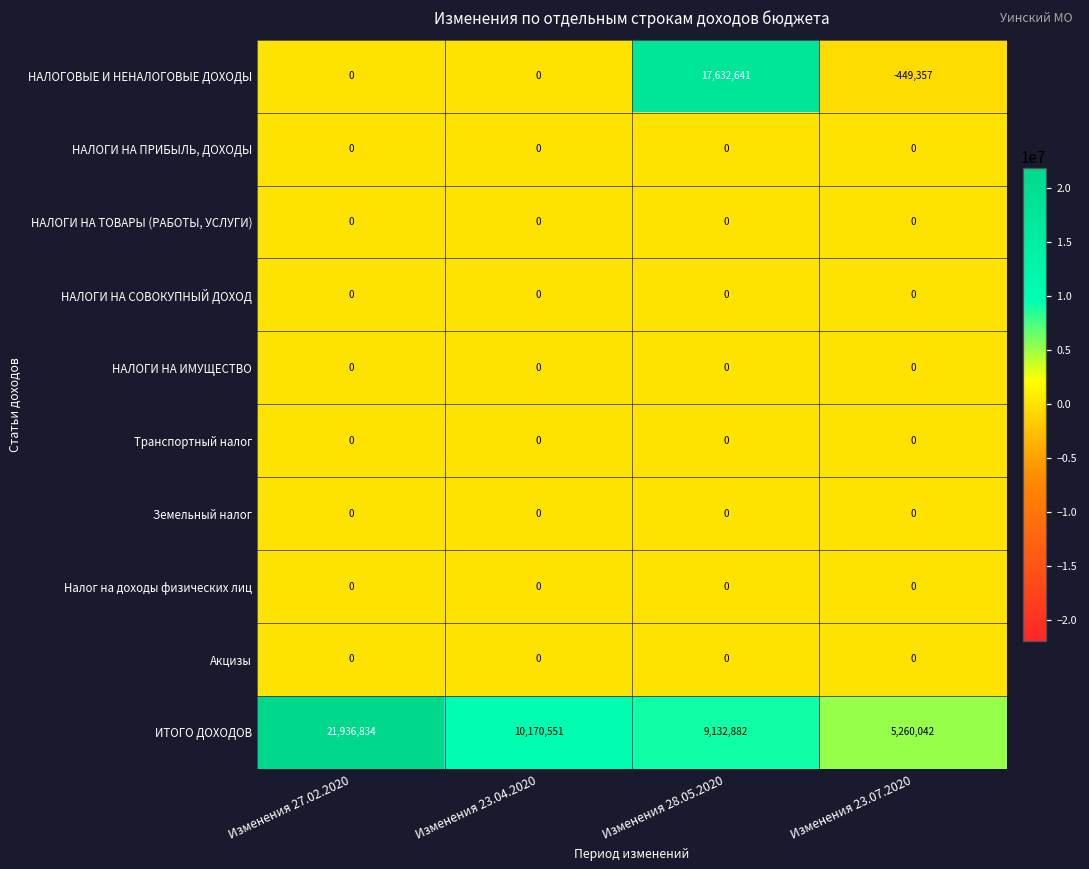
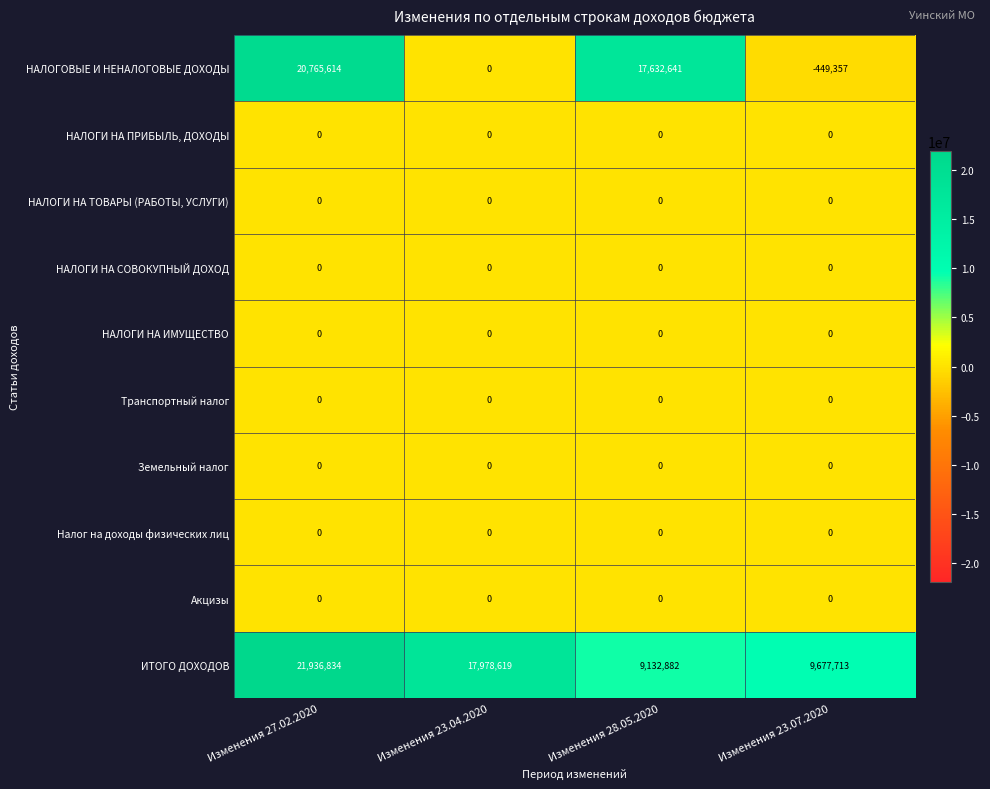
  {
    "НАЛОГОВЫЕ И НЕНАЛОГОВЫЕ ДОХОДЫ": {
-     "Изменения 27.02.2020": "0",
+     "Изменения 27.02.2020": "20,765,614",
      "Изменения 23.04.2020": "0",
      "Изменения 28.05.2020": "17,632,641",
      "Изменения 23.07.2020": "-449,357"
    },
    "НАЛОГИ НА ПРИБЫЛЬ, ДОХОДЫ": {
      "Изменения 27.02.2020": "0",
      "Изменения 23.04.2020": "0",
      "Изменения 28.05.2020": "0",
      "Изменения 23.07.2020": "0"
    },
    "НАЛОГИ НА ТОВАРЫ (РАБОТЫ, УСЛУГИ)": {
      "Изменения 27.02.2020": "0",
      "Изменения 23.04.2020": "0",
      "Изменения 28.05.2020": "0",
      "Изменения 23.07.2020": "0"
    },
    "НАЛОГИ НА СОВОКУПНЫЙ ДОХОД": {
      "Изменения 27.02.2020": "0",
      "Изменения 23.04.2020": "0",
      "Изменения 28.05.2020": "0",
      "Изменения 23.07.2020": "0"
    },
    "НАЛОГИ НА ИМУЩЕСТВО": {
      "Изменения 27.02.2020": "0",
      "Изменения 23.04.2020": "0",
      "Изменения 28.05.2020": "0",
      "Изменения 23.07.2020": "0"
    },
    "Транспортный налог": {
      "Изменения 27.02.2020": "0",
      "Изменения 23.04.2020": "0",
      "Изменения 28.05.2020": "0",
      "Изменения 23.07.2020": "0"
    },
    "Земельный налог": {
      "Изменения 27.02.2020": "0",
      "Изменения 23.04.2020": "0",
      "Изменения 28.05.2020": "0",
      "Изменения 23.07.2020": "0"
    },
    "Налог на доходы физических лиц": {
      "Изменения 27.02.2020": "0",
      "Изменения 23.04.2020": "0",
      "Изменения 28.05.2020": "0",
      "Изменения 23.07.2020": "0"
    },
    "Акцизы": {
      "Изменения 27.02.2020": "0",
      "Изменения 23.04.2020": "0",
      "Изменения 28.05.2020": "0",
      "Изменения 23.07.2020": "0"
    },
    "ИТОГО ДОХОДОВ": {
      "Изменения 27.02.2020": "21,936,834",
-     "Изменения 23.04.2020": "10,170,551",
+     "Изменения 23.04.2020": "17,978,619",
      "Изменения 28.05.2020": "9,132,882",
-     "Изменения 23.07.2020": "5,260,042"
+     "Изменения 23.07.2020": "9,677,713"
    }
  }
